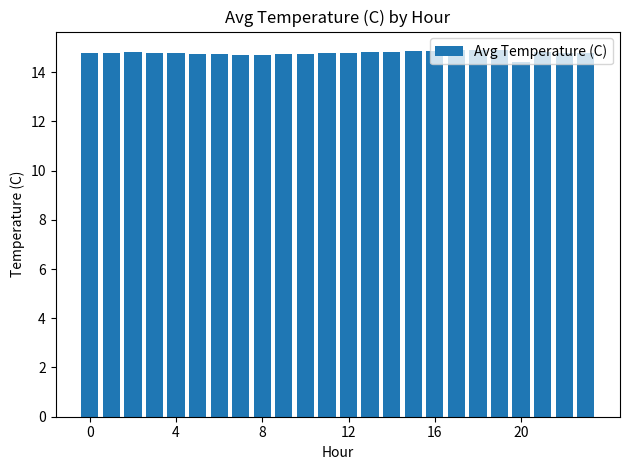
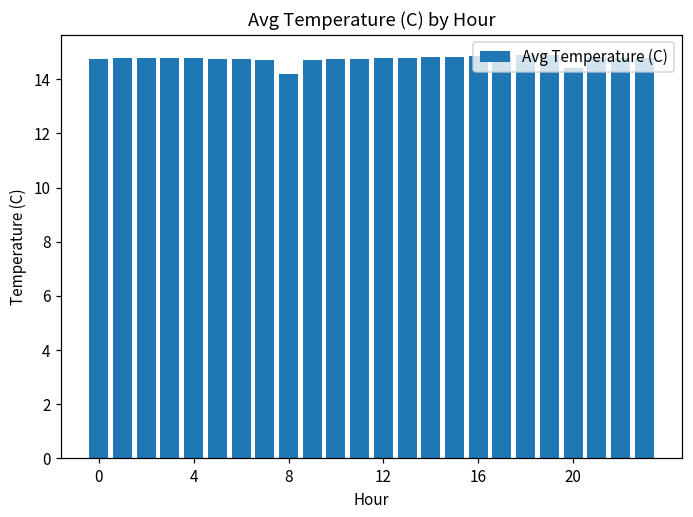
  {
    "0": 14.8,
    "4": 14.8,
-   "8": 14.7,
+   "8": 14.2,
    "12": 14.8
  }
